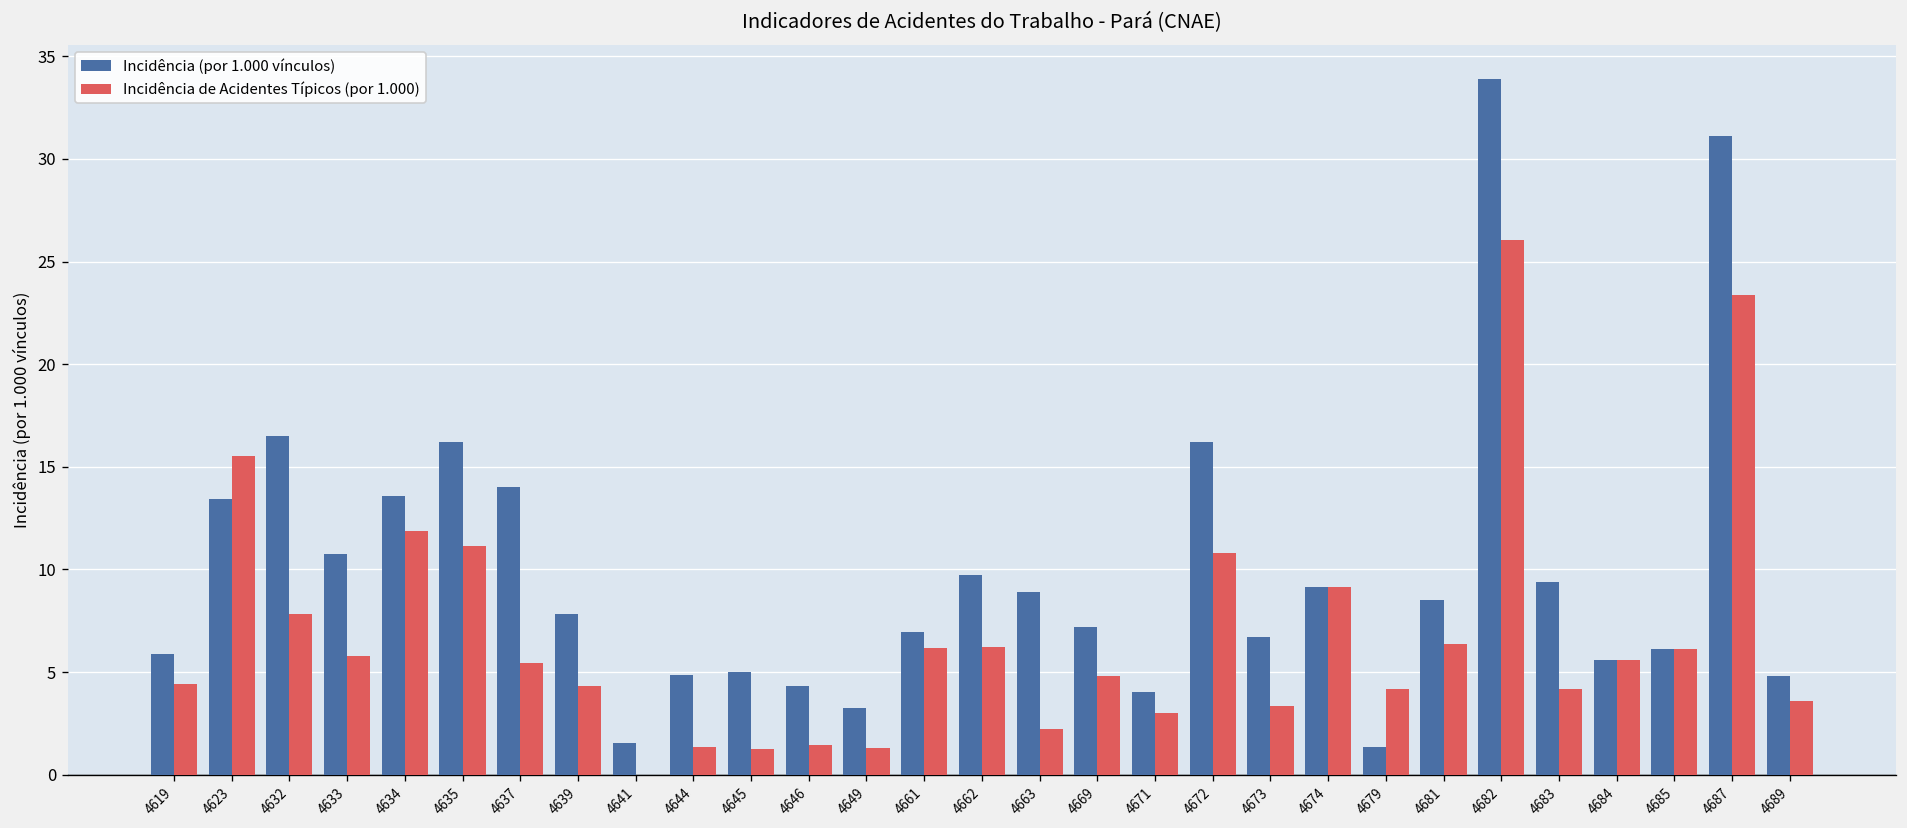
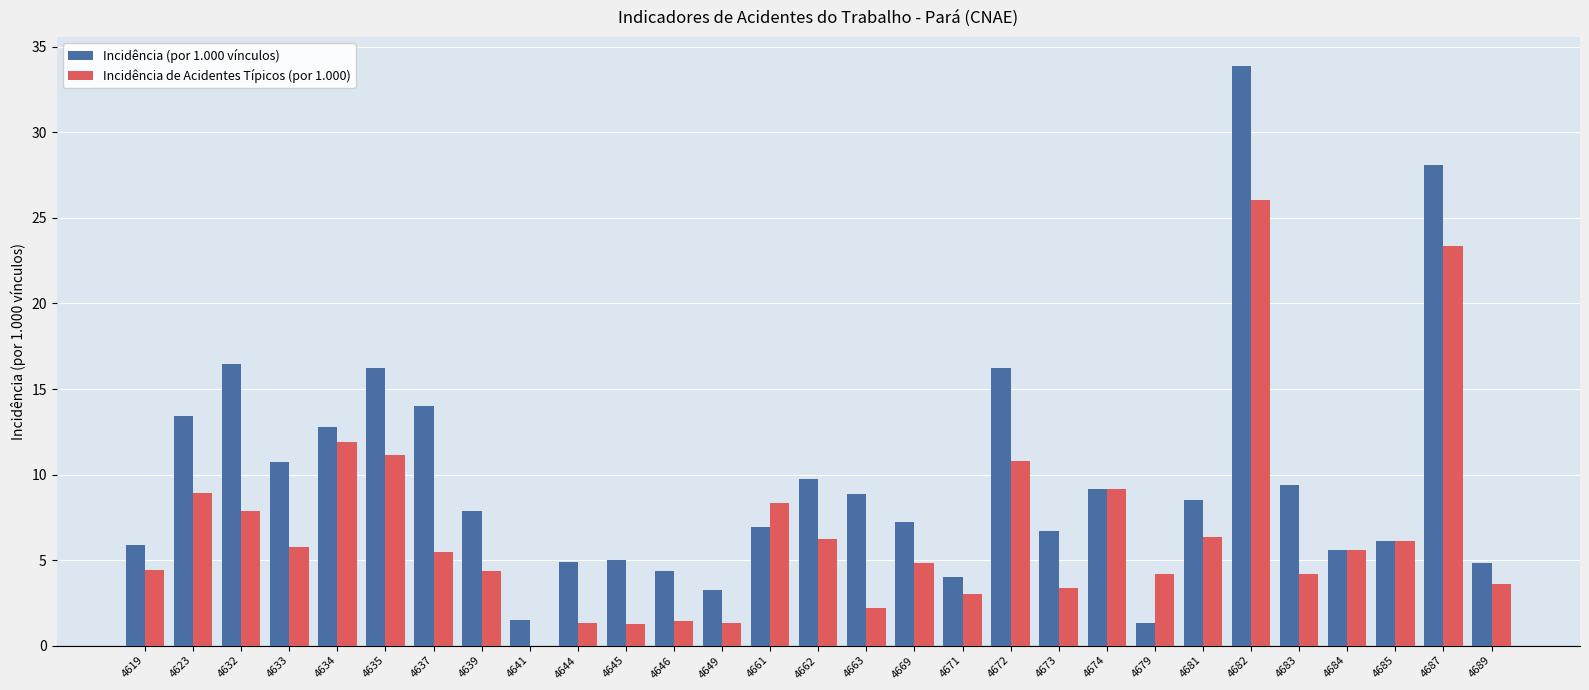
  {
    "Incidência (por 1.000 vínculos)": {
      "4619": 5.9,
      "4623": 13.4,
      "4632": 16.5,
      "4633": 10.7,
-     "4634": 13.6,
+     "4634": 12.8,
      "4635": 16.2,
      "4637": 14.0,
      "4639": 7.8,
      "4641": 1.5,
      "4644": 4.9,
      "4645": 5.0,
      "4646": 4.3,
      "4649": 3.3,
      "4661": 7.0,
      "4662": 9.7,
      "4663": 8.9,
      "4669": 7.2,
      "4671": 4.0,
      "4672": 16.2,
      "4673": 6.7,
      "4674": 9.1,
      "4679": 1.3,
      "4681": 8.5,
      "4682": 33.9,
      "4683": 9.4,
      "4684": 5.6,
      "4685": 6.1,
-     "4687": 31.1,
+     "4687": 28.1,
      "4689": 4.8
    },
    "Incidência de Acidentes Típicos (por 1.000)": {
      "4619": 4.4,
-     "4623": 15.5,
+     "4623": 8.9,
      "4632": 7.8,
      "4633": 5.8,
      "4634": 11.9,
      "4635": 11.2,
      "4637": 5.5,
      "4639": 4.3,
      "4641": 0.0,
      "4644": 1.3,
      "4645": 1.3,
      "4646": 1.5,
      "4649": 1.3,
-     "4661": 6.2,
+     "4661": 8.4,
      "4662": 6.2,
      "4663": 2.2,
      "4669": 4.8,
      "4671": 3.0,
      "4672": 10.8,
      "4673": 3.4,
      "4674": 9.1,
      "4679": 4.2,
      "4681": 6.4,
      "4682": 26.1,
      "4683": 4.2,
      "4684": 5.6,
      "4685": 6.1,
      "4687": 23.4,
      "4689": 3.6
    }
  }
